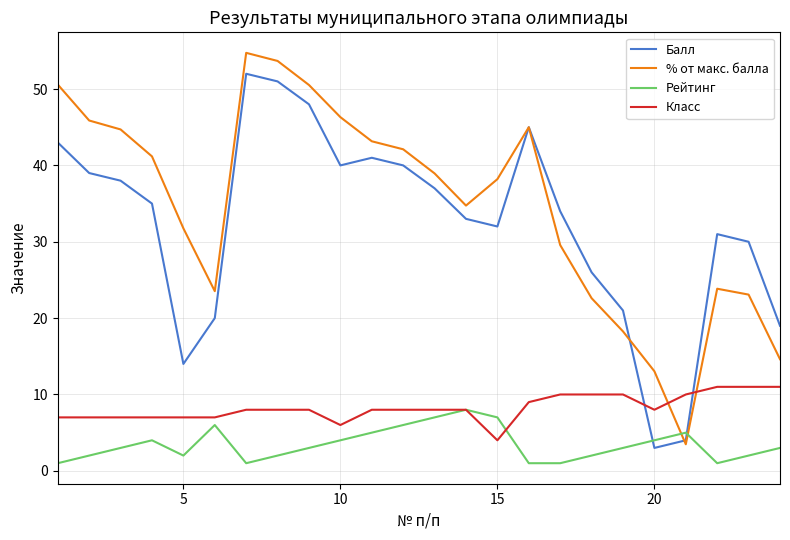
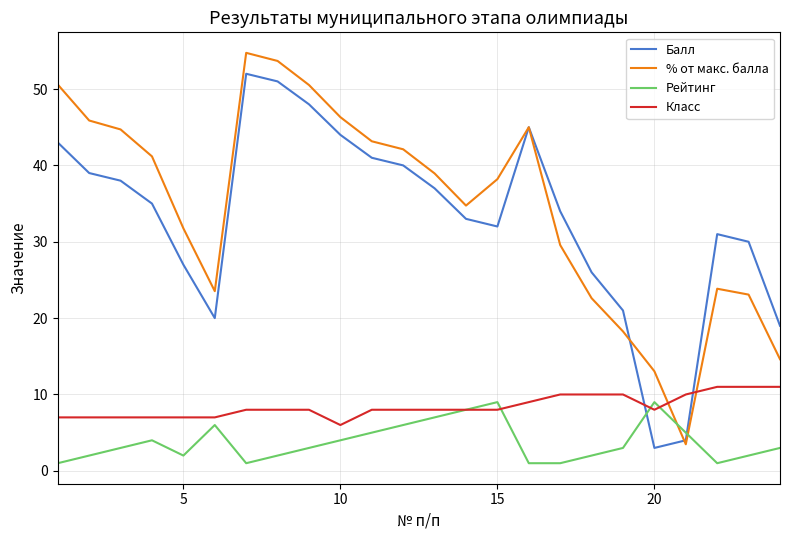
  {
    "Балл": {
-     "5": 14,
-     "10": 40,
+     "5": 27,
+     "10": 44,
      "15": 32,
      "20": 3
    },
    "% от макс. балла": {
      "5": 32,
      "10": 46,
      "15": 38,
      "20": 13
    },
    "Рейтинг": {
      "5": 2,
      "10": 4,
-     "15": 7,
-     "20": 4
+     "15": 9,
+     "20": 9
    },
    "Класс": {
      "5": 7,
      "10": 6,
-     "15": 4,
+     "15": 8,
      "20": 8
    }
  }
